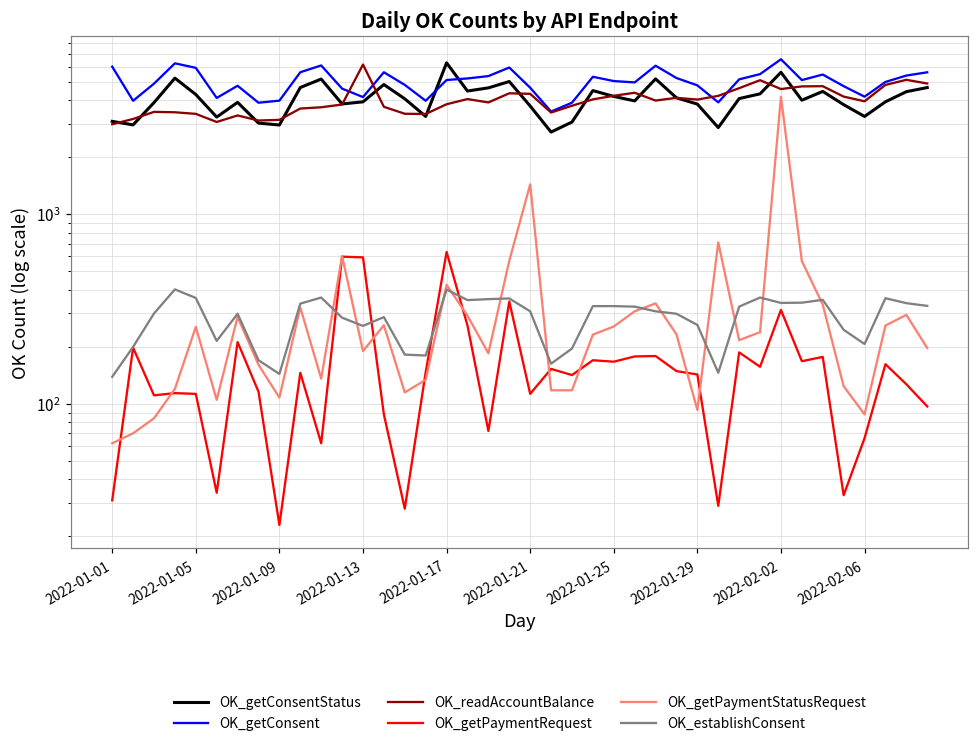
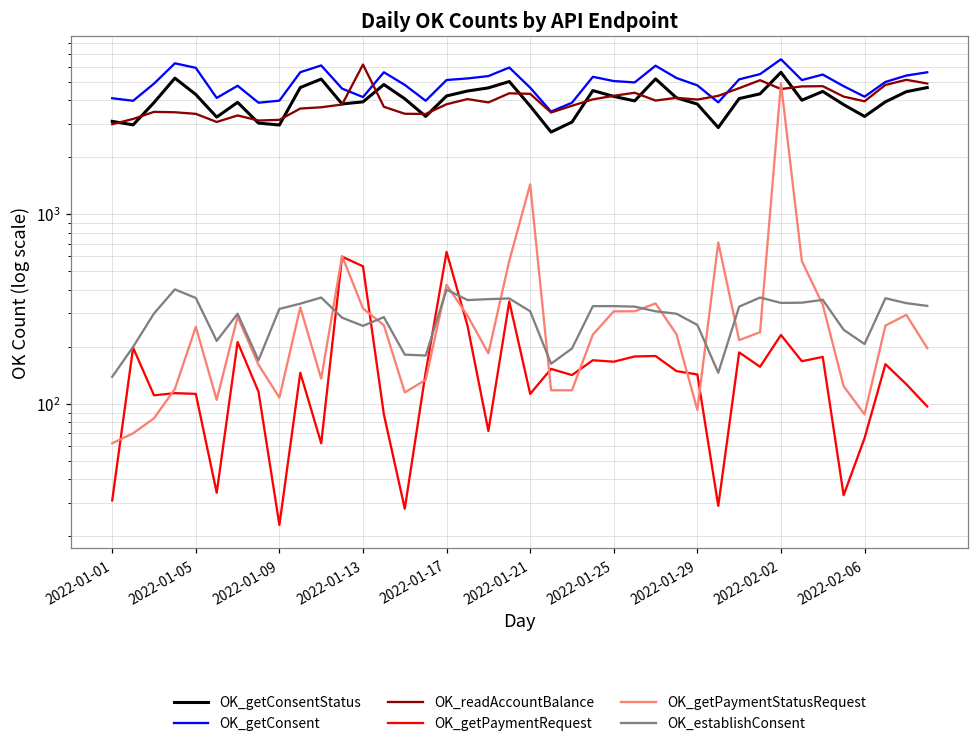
  {
    "OK_getConsentStatus": {
      "2022-01-01": 3100,
      "2022-01-05": 4300,
      "2022-01-09": 3000,
      "2022-01-13": 3900,
-     "2022-01-17": 6300,
+     "2022-01-17": 4200,
      "2022-01-21": 3700,
      "2022-01-29": 3800,
      "2022-02-02": 5600,
      "2022-02-06": 3300
    },
    "OK_getConsent": {
-     "2022-01-01": 6000,
+     "2022-01-01": 4100,
      "2022-01-05": 5900,
      "2022-01-09": 4000,
      "2022-01-13": 4200,
      "2022-01-17": 5100,
      "2022-01-21": 4700,
      "2022-01-25": 5000,
      "2022-01-29": 4800,
      "2022-02-02": 6600,
      "2022-02-06": 4200
    },
    "OK_readAccountBalance": {
      "2022-01-01": 3000,
      "2022-01-05": 3400,
      "2022-01-09": 3200,
      "2022-01-13": 6200,
      "2022-01-17": 3800,
      "2022-01-21": 4300,
      "2022-01-29": 4000,
      "2022-02-02": 4600,
      "2022-02-06": 3900
    },
    "OK_getPaymentRequest": {
      "2022-01-01": 31,
      "2022-01-05": 110,
      "2022-01-09": 23,
-     "2022-01-13": 590,
+     "2022-01-13": 530,
      "2022-01-17": 630,
      "2022-01-21": 110,
      "2022-01-25": 170,
      "2022-01-29": 140,
-     "2022-02-02": 310,
+     "2022-02-02": 230,
      "2022-02-06": 66
    },
    "OK_getPaymentStatusRequest": {
      "2022-01-01": 62,
      "2022-01-05": 260,
      "2022-01-09": 110,
-     "2022-01-13": 190,
+     "2022-01-13": 320,
      "2022-01-17": 430,
      "2022-01-21": 1400,
-     "2022-01-25": 260,
+     "2022-01-25": 310,
      "2022-01-29": 90,
-     "2022-02-02": 4200,
+     "2022-02-02": 4900,
      "2022-02-06": 90
    },
    "OK_establishConsent": {
      "2022-01-01": 140,
      "2022-01-05": 360,
-     "2022-01-09": 140,
+     "2022-01-09": 320,
      "2022-01-13": 260,
      "2022-01-17": 400,
      "2022-01-21": 310,
      "2022-01-25": 330,
      "2022-01-29": 260,
      "2022-02-02": 340,
      "2022-02-06": 210
    }
  }
